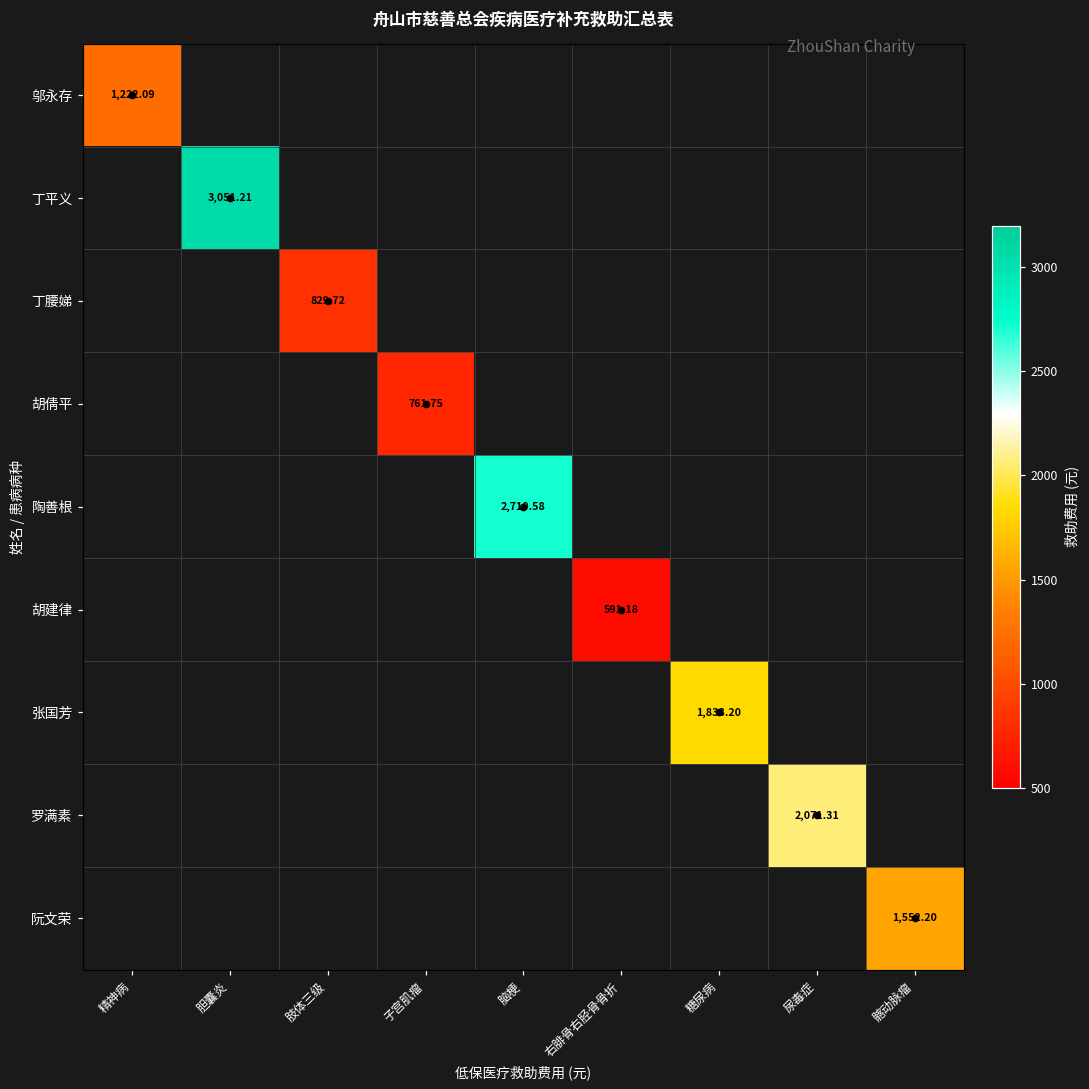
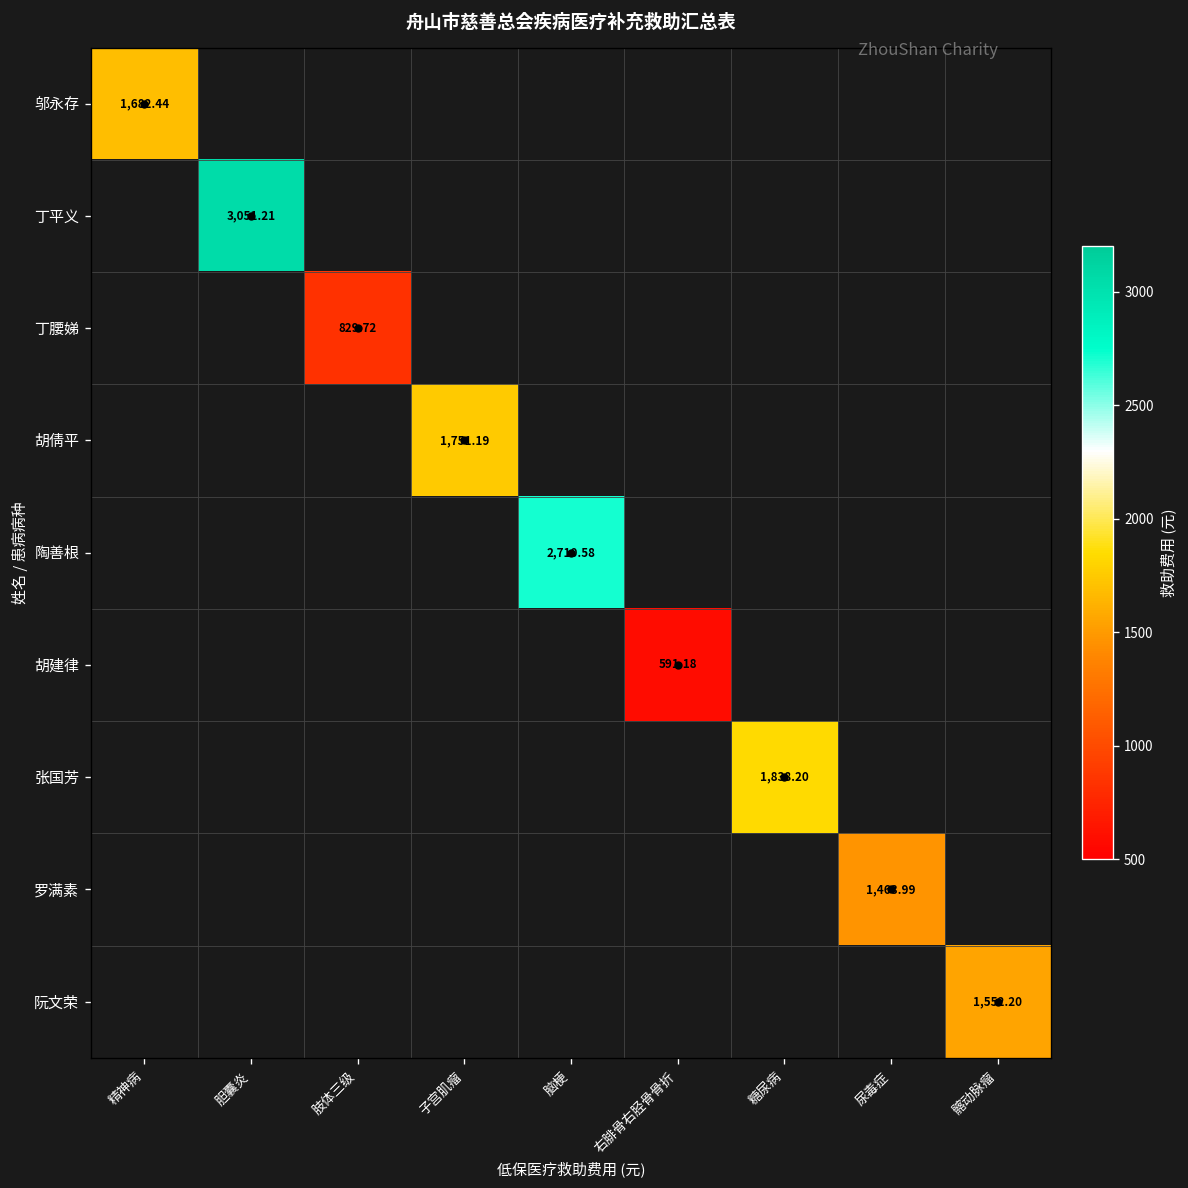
  {
    "邬永存": {
-     "精神病": "1,222.09"
+     "精神病": "1,682.44"
    },
    "胡倩平": {
-     "子宫肌瘤": "761.75"
+     "子宫肌瘤": "1,751.19"
    },
    "罗满素": {
-     "尿毒症": "2,071.31"
+     "尿毒症": "1,463.99"
    }
  }
